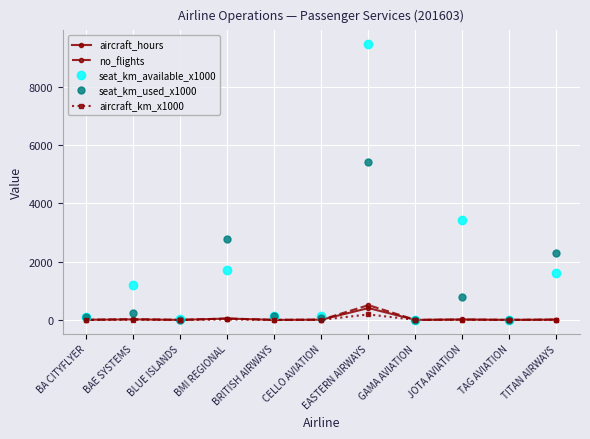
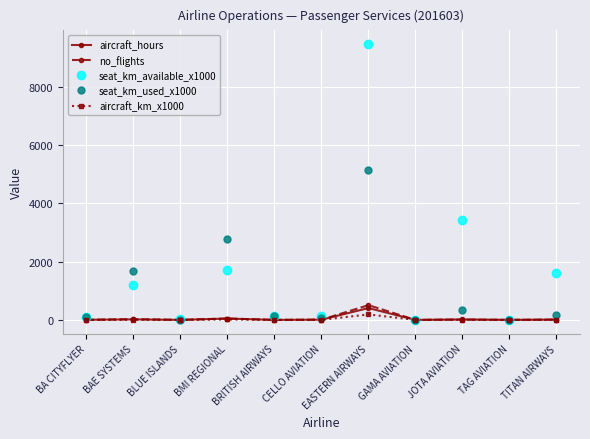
  {
    "seat_km_available_x1000": {
      "BAE SYSTEMS": 1200,
      "BMI REGIONAL": 1700,
      "EASTERN AIRWAYS": 9500,
      "JOTA AVIATION": 3400,
      "TITAN AIRWAYS": 1600
    },
    "seat_km_used_x1000": {
-     "BAE SYSTEMS": 200,
+     "BAE SYSTEMS": 1700,
      "BMI REGIONAL": 2800,
-     "EASTERN AIRWAYS": 5400,
-     "JOTA AVIATION": 800,
-     "TITAN AIRWAYS": 2300
+     "EASTERN AIRWAYS": 5100,
+     "JOTA AVIATION": 400,
+     "TITAN AIRWAYS": 200
    }
  }
